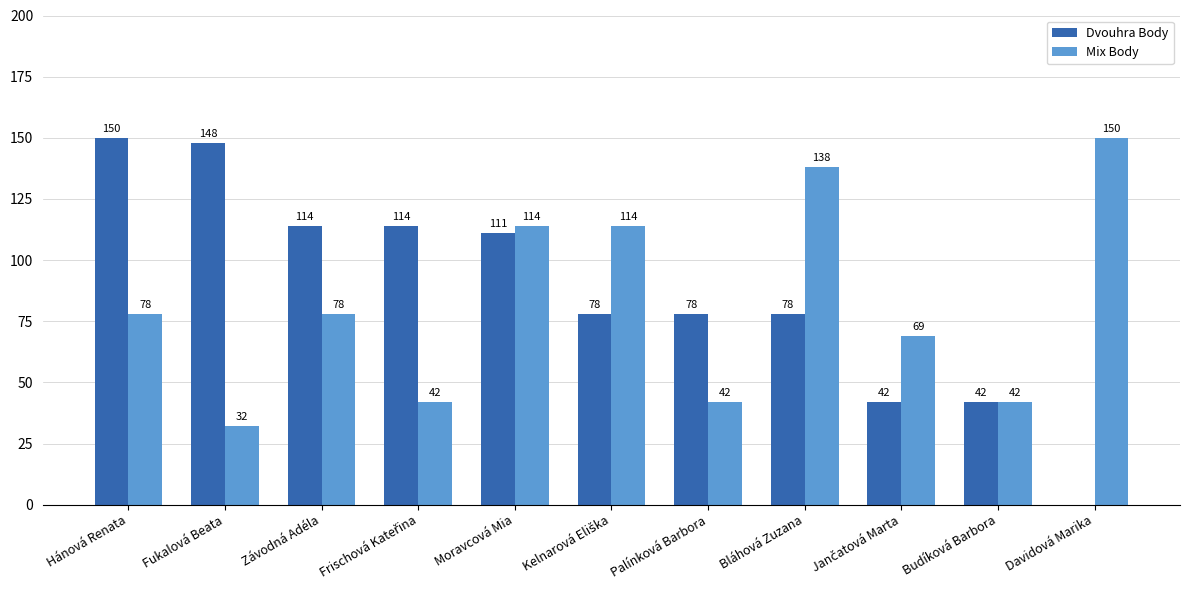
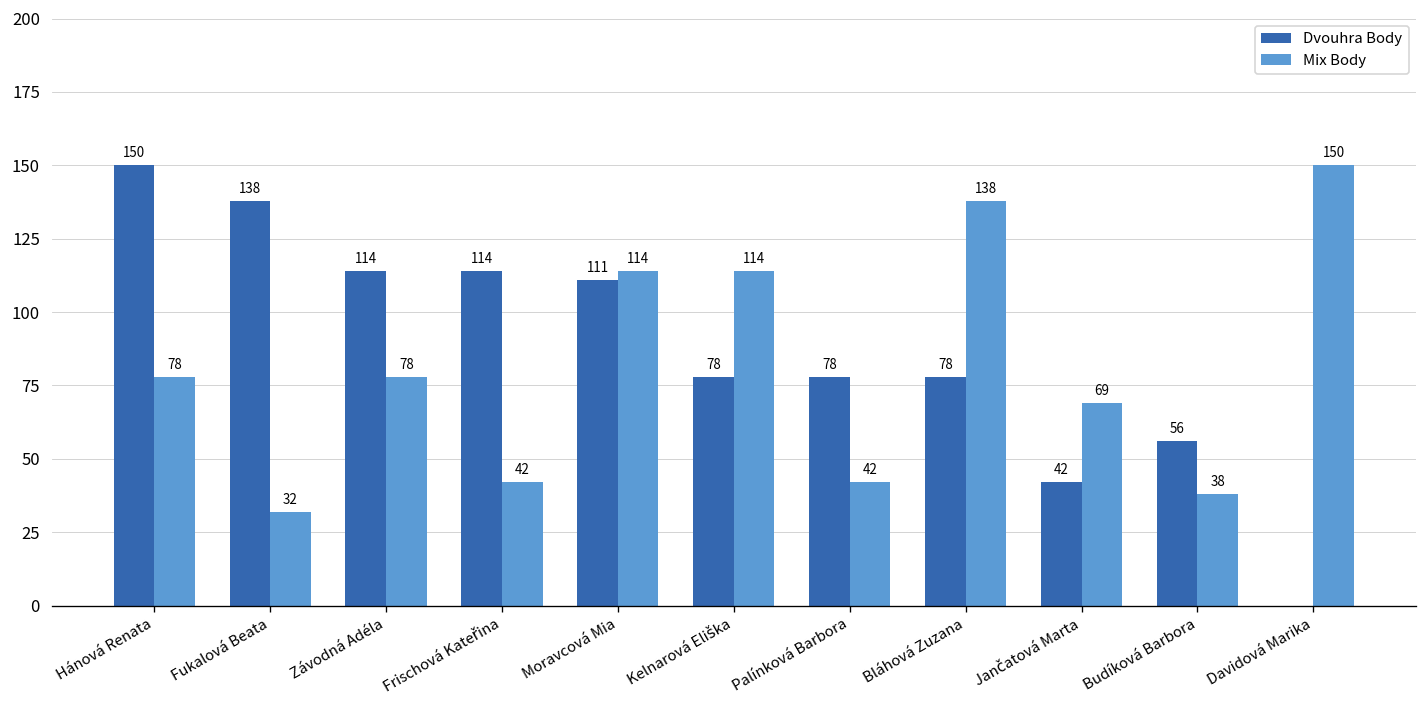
  {
    "Dvouhra Body": {
      "Hánová Renata": 150,
-     "Fukalová Beata": 148,
+     "Fukalová Beata": 138,
      "Závodná Adéla": 114,
      "Frischová Kateřina": 114,
      "Moravcová Mia": 111,
      "Kelnarová Eliška": 78,
      "Palínková Barbora": 78,
      "Bláhová Zuzana": 78,
      "Jančatová Marta": 42,
-     "Budíková Barbora": 42
+     "Budíková Barbora": 56
    },
    "Mix Body": {
      "Hánová Renata": 78,
      "Fukalová Beata": 32,
      "Závodná Adéla": 78,
      "Frischová Kateřina": 42,
      "Moravcová Mia": 114,
      "Kelnarová Eliška": 114,
      "Palínková Barbora": 42,
      "Bláhová Zuzana": 138,
      "Jančatová Marta": 69,
-     "Budíková Barbora": 42,
+     "Budíková Barbora": 38,
      "Davidová Marika": 150
    }
  }
